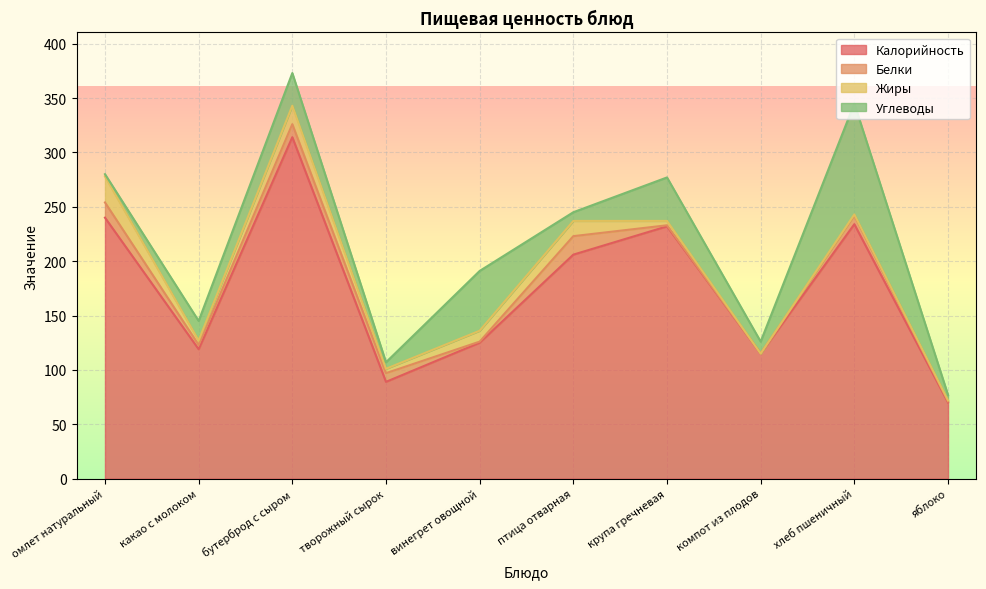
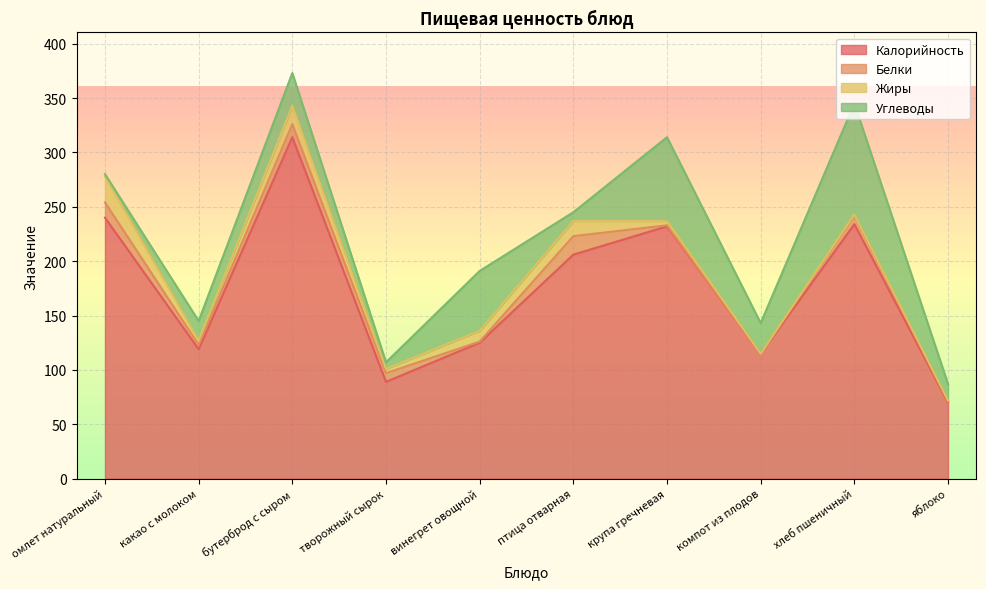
  {
    "Углеводы": {
      "какао с молоком": 18,
      "бутерброд с сыром": 30,
      "творожный сырок": 6,
      "винегрет овощной": 55,
      "птица отварная": 8,
-     "крупа гречневая": 40,
-     "компот из плодов": 11,
-     "яблоко": 5
+     "крупа гречневая": 77,
+     "компот из плодов": 28,
+     "яблоко": 15
    }
  }
